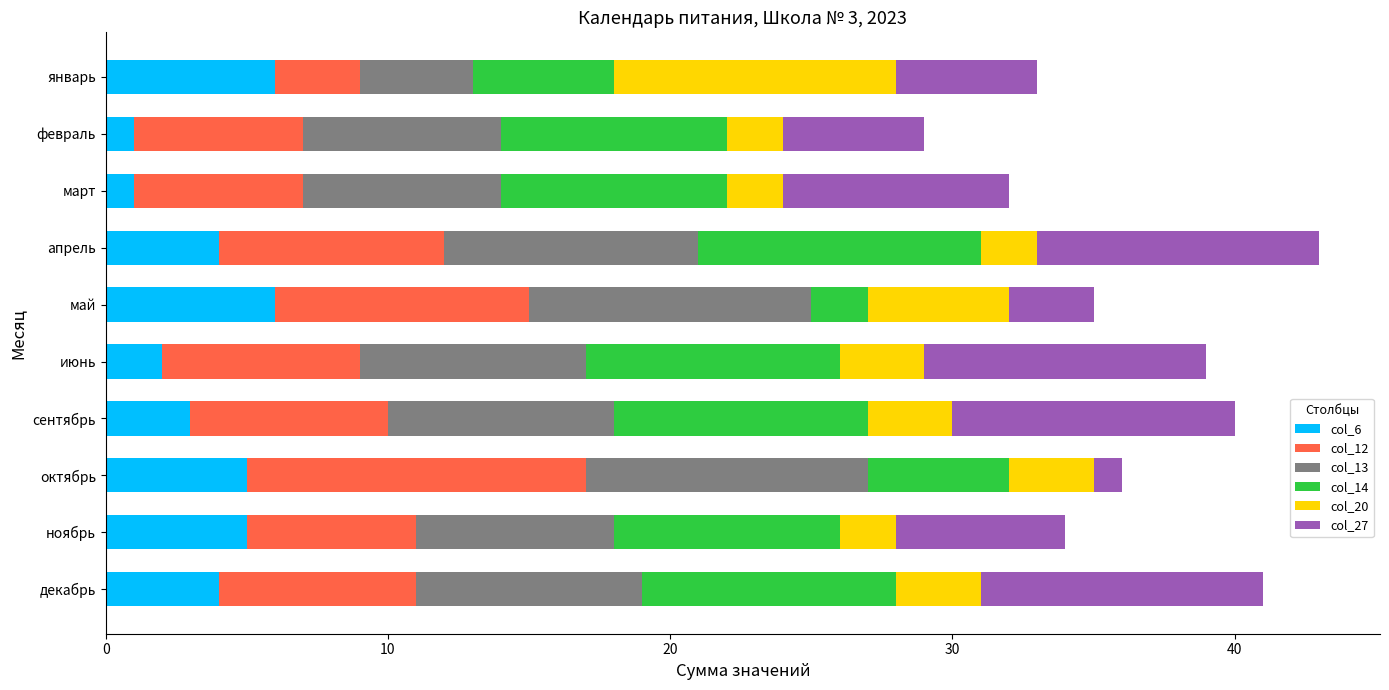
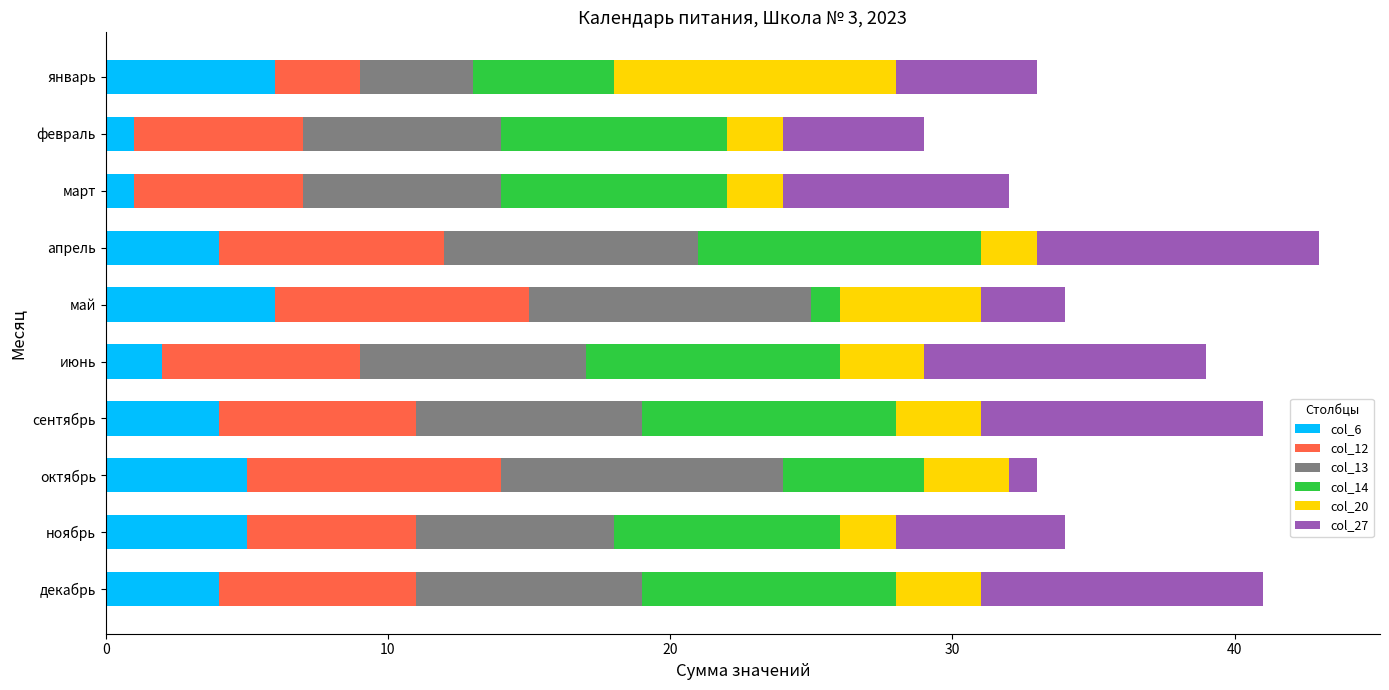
  {
    "col_6": {
      "январь": 6,
      "февраль": 1,
      "март": 1,
      "апрель": 4,
      "май": 6,
      "июнь": 2,
-     "сентябрь": 3,
+     "сентябрь": 4,
      "октябрь": 5,
      "ноябрь": 5,
      "декабрь": 4
    },
    "col_12": {
      "январь": 3,
      "февраль": 6,
      "март": 6,
      "апрель": 8,
      "май": 9,
      "июнь": 7,
      "сентябрь": 7,
-     "октябрь": 12,
+     "октябрь": 9,
      "ноябрь": 6,
      "декабрь": 7
    },
    "col_13": {
      "январь": 4,
      "февраль": 7,
      "март": 7,
      "апрель": 9,
      "май": 10,
      "июнь": 8,
      "сентябрь": 8,
      "октябрь": 10,
      "ноябрь": 7,
      "декабрь": 8
    },
    "col_14": {
      "январь": 5,
      "февраль": 8,
      "март": 8,
      "апрель": 10,
-     "май": 2,
+     "май": 1,
      "июнь": 9,
      "сентябрь": 9,
      "октябрь": 5,
      "ноябрь": 8,
      "декабрь": 9
    },
    "col_20": {
      "январь": 10,
      "февраль": 2,
      "март": 2,
      "апрель": 2,
      "май": 5,
      "июнь": 3,
      "сентябрь": 3,
      "октябрь": 3,
      "ноябрь": 2,
      "декабрь": 3
    },
    "col_27": {
      "январь": 5,
      "февраль": 5,
      "март": 8,
      "апрель": 10,
      "май": 3,
      "июнь": 10,
      "сентябрь": 10,
      "октябрь": 1,
      "ноябрь": 6,
      "декабрь": 10
    }
  }
